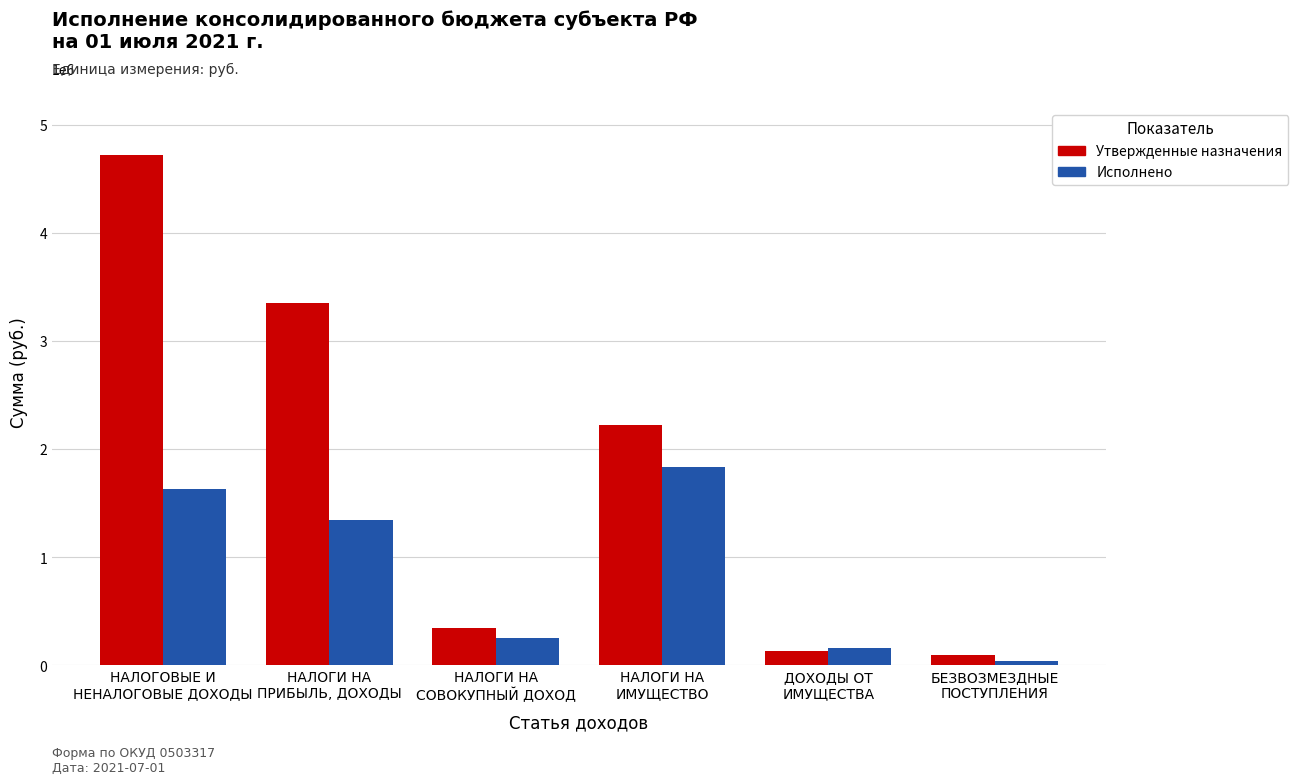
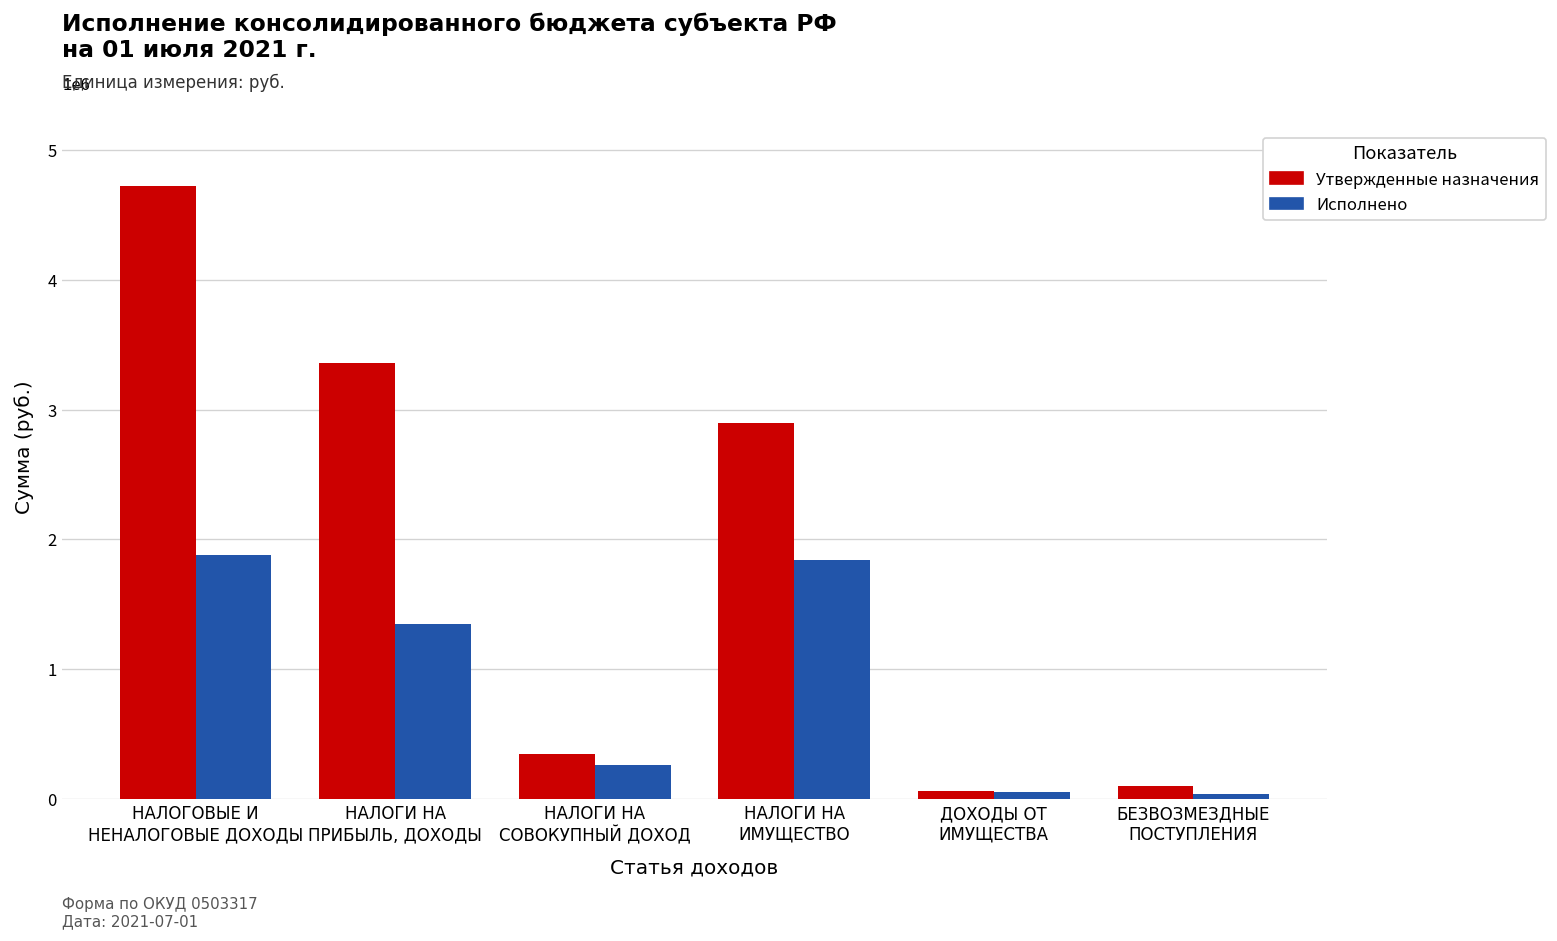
  {
    "Утвержденные назначения": {
      "НАЛОГОВЫЕ И НЕНАЛОГОВЫЕ ДОХОДЫ": 4720000,
      "НАЛОГИ НА ПРИБЫЛЬ, ДОХОДЫ": 3360000,
      "НАЛОГИ НА СОВОКУПНЫЙ ДОХОД": 350000,
-     "НАЛОГИ НА ИМУЩЕСТВО": 2220000,
-     "ДОХОДЫ ОТ ИМУЩЕСТВА": 130000,
+     "НАЛОГИ НА ИМУЩЕСТВО": 2900000,
+     "ДОХОДЫ ОТ ИМУЩЕСТВА": 60000,
      "БЕЗВОЗМЕЗДНЫЕ ПОСТУПЛЕНИЯ": 100000
    },
    "Исполнено": {
-     "НАЛОГОВЫЕ И НЕНАЛОГОВЫЕ ДОХОДЫ": 1630000,
+     "НАЛОГОВЫЕ И НЕНАЛОГОВЫЕ ДОХОДЫ": 1880000,
      "НАЛОГИ НА ПРИБЫЛЬ, ДОХОДЫ": 1340000,
      "НАЛОГИ НА СОВОКУПНЫЙ ДОХОД": 260000,
      "НАЛОГИ НА ИМУЩЕСТВО": 1840000,
-     "ДОХОДЫ ОТ ИМУЩЕСТВА": 160000,
+     "ДОХОДЫ ОТ ИМУЩЕСТВА": 50000,
      "БЕЗВОЗМЕЗДНЫЕ ПОСТУПЛЕНИЯ": 40000
    }
  }
